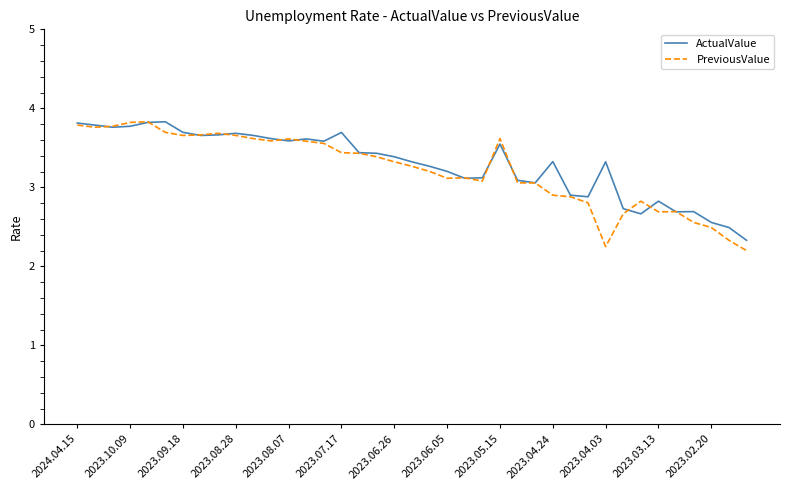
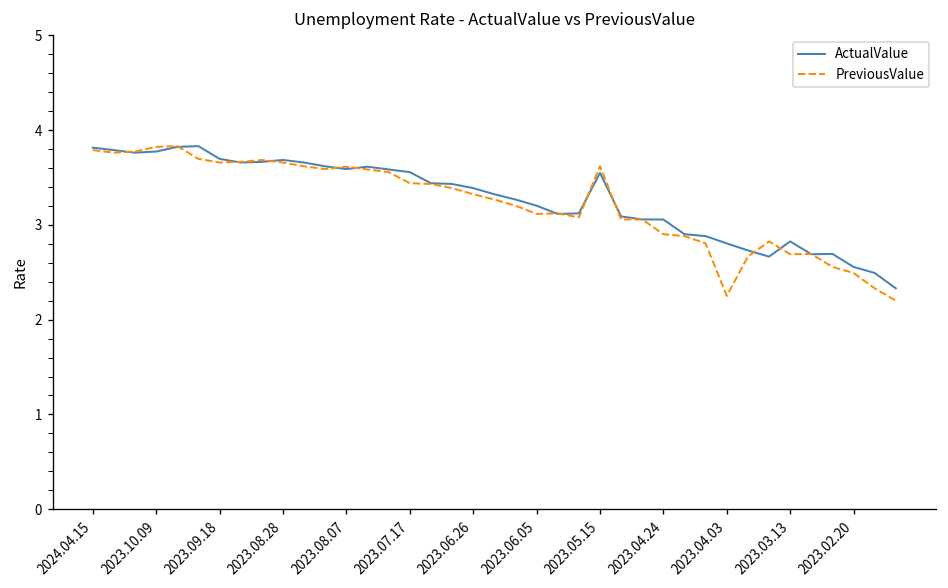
  {
    "ActualValue": {
      "2023.10.09": 3.8,
      "2023.09.18": 3.7,
-     "2023.07.17": 3.7,
+     "2023.07.17": 3.6,
      "2023.06.26": 3.4,
      "2023.06.05": 3.2,
      "2023.05.15": 3.5,
-     "2023.04.24": 3.3,
-     "2023.04.03": 3.3,
+     "2023.04.24": 3.1,
+     "2023.04.03": 2.8,
      "2023.03.13": 2.8,
      "2023.02.20": 2.6
    },
    "PreviousValue": {
      "2023.10.09": 3.8,
      "2023.09.18": 3.7,
      "2023.07.17": 3.4,
      "2023.06.26": 3.3,
      "2023.06.05": 3.1,
      "2023.05.15": 3.6,
      "2023.04.24": 2.9,
      "2023.04.03": 2.3,
      "2023.03.13": 2.7,
      "2023.02.20": 2.5
    }
  }
